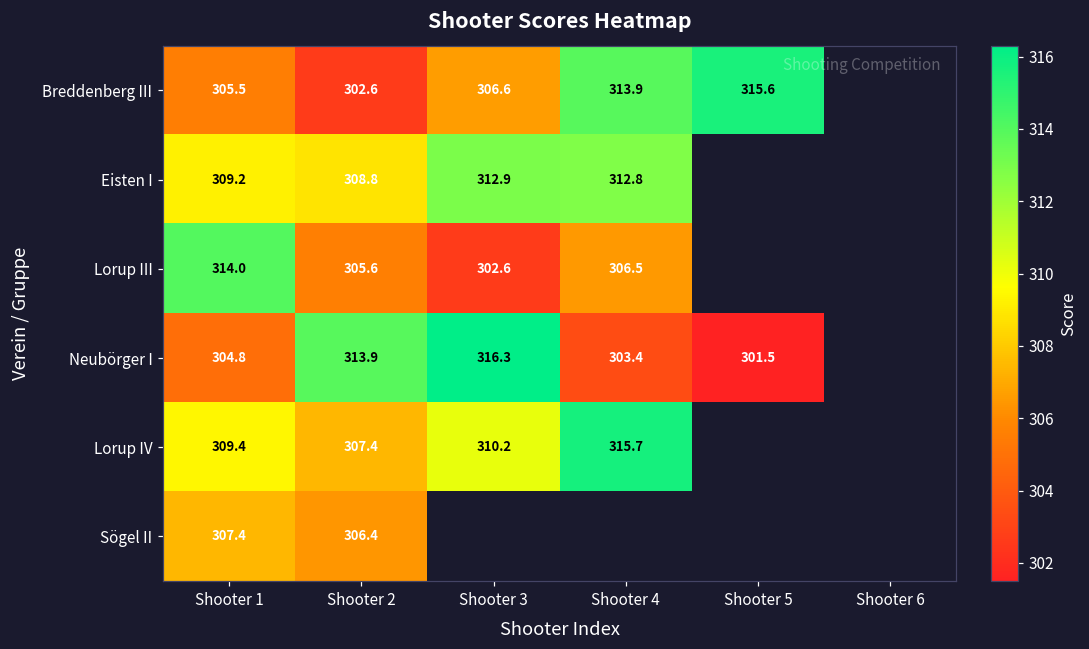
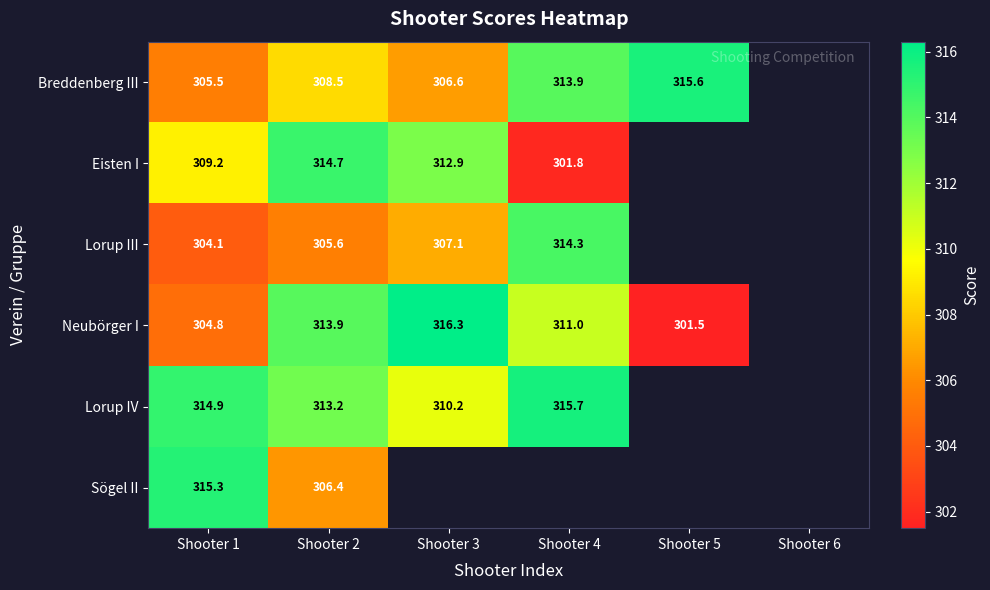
  {
    "Breddenberg III": {
      "Shooter 1": 305.5,
-     "Shooter 2": 302.6,
+     "Shooter 2": 308.5,
      "Shooter 3": 306.6,
      "Shooter 4": 313.9,
      "Shooter 5": 315.6
    },
    "Eisten I": {
      "Shooter 1": 309.2,
-     "Shooter 2": 308.8,
+     "Shooter 2": 314.7,
      "Shooter 3": 312.9,
-     "Shooter 4": 312.8
+     "Shooter 4": 301.8
    },
    "Lorup III": {
-     "Shooter 1": 314.0,
+     "Shooter 1": 304.1,
      "Shooter 2": 305.6,
-     "Shooter 3": 302.6,
-     "Shooter 4": 306.5
+     "Shooter 3": 307.1,
+     "Shooter 4": 314.3
    },
    "Neubörger I": {
      "Shooter 1": 304.8,
      "Shooter 2": 313.9,
      "Shooter 3": 316.3,
-     "Shooter 4": 303.4,
+     "Shooter 4": 311.0,
      "Shooter 5": 301.5
    },
    "Lorup IV": {
-     "Shooter 1": 309.4,
-     "Shooter 2": 307.4,
+     "Shooter 1": 314.9,
+     "Shooter 2": 313.2,
      "Shooter 3": 310.2,
      "Shooter 4": 315.7
    },
    "Sögel II": {
-     "Shooter 1": 307.4,
+     "Shooter 1": 315.3,
      "Shooter 2": 306.4
    }
  }
